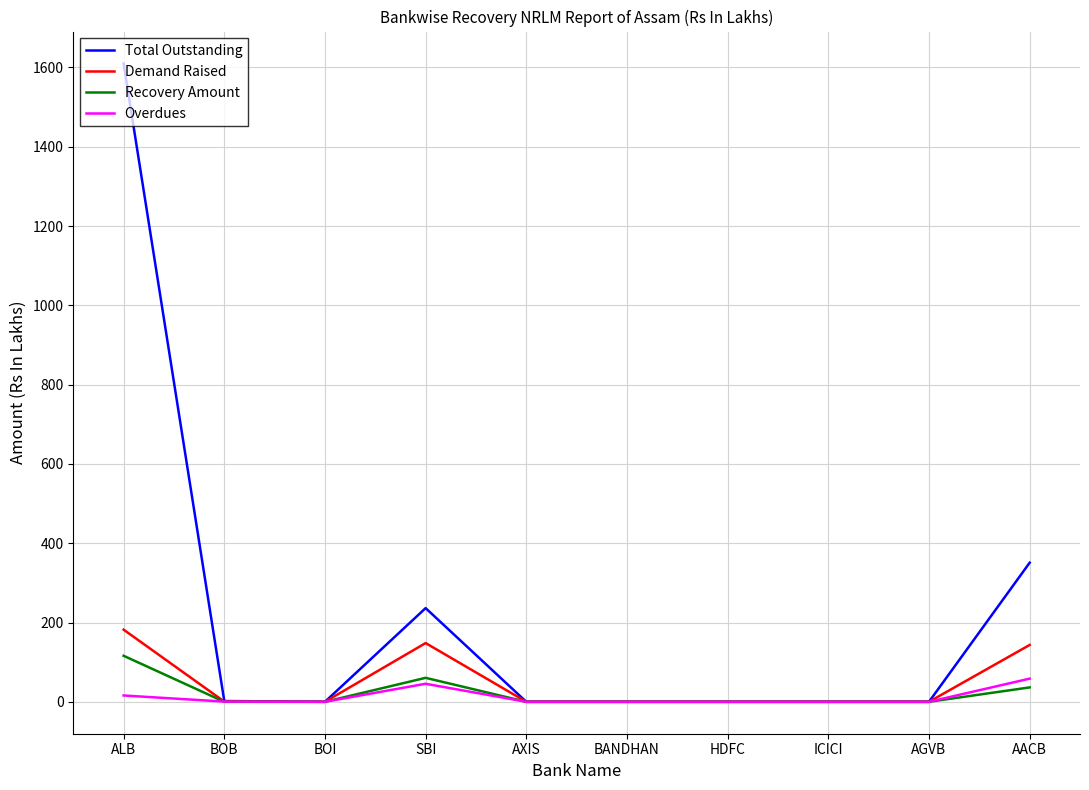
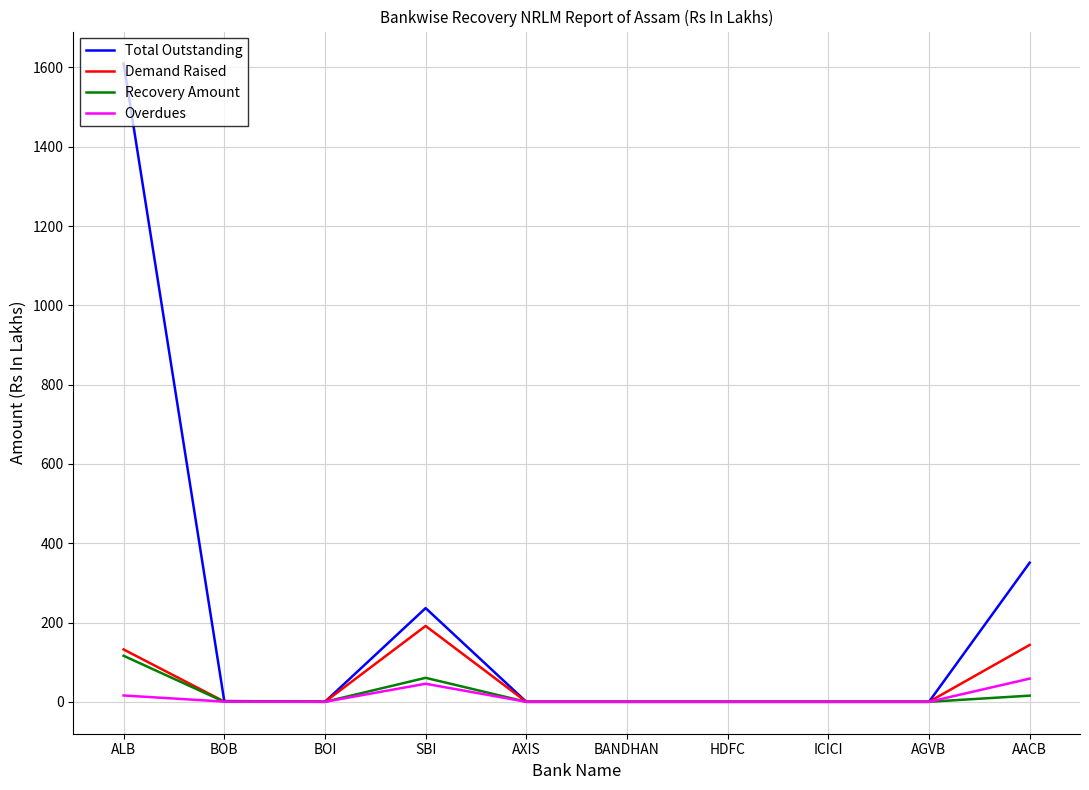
  {
    "Total Outstanding": {
      "SBI": 240,
      "AACB": 350
    },
    "Demand Raised": {
-     "ALB": 180,
-     "SBI": 150,
+     "ALB": 130,
+     "SBI": 190,
      "AACB": 140
    },
    "Recovery Amount": {
      "ALB": 120,
      "SBI": 60,
-     "AACB": 40
+     "AACB": 20
    },
    "Overdues": {
      "ALB": 20,
      "SBI": 50,
      "AACB": 60
    }
  }
